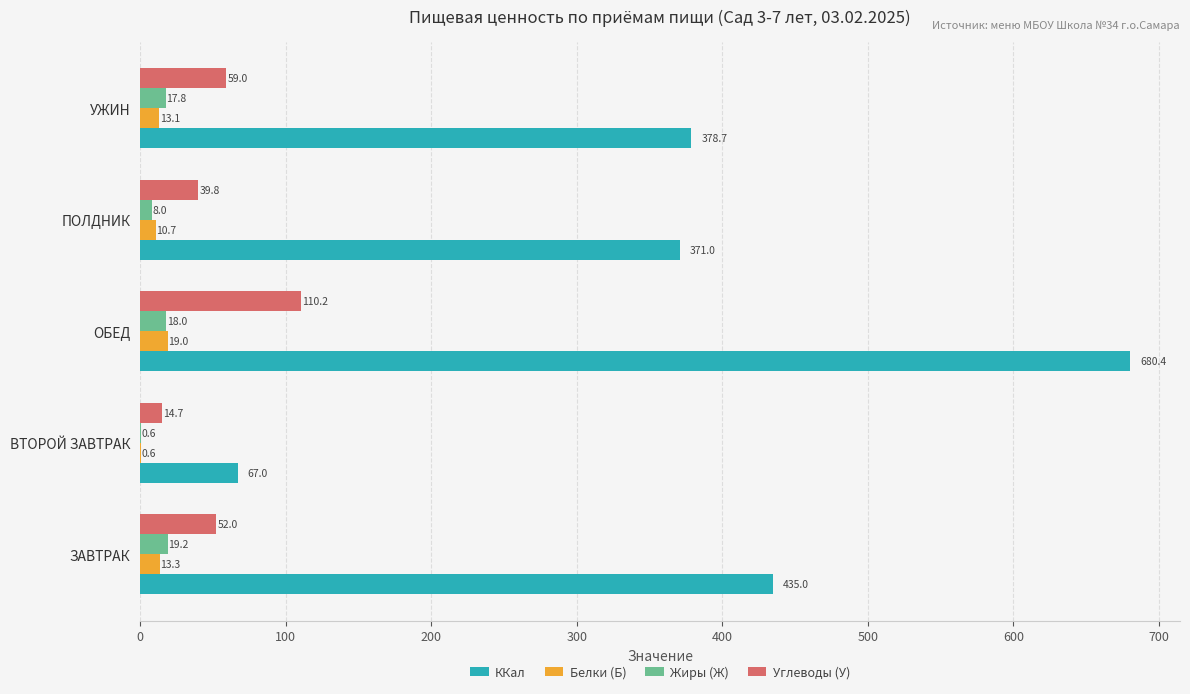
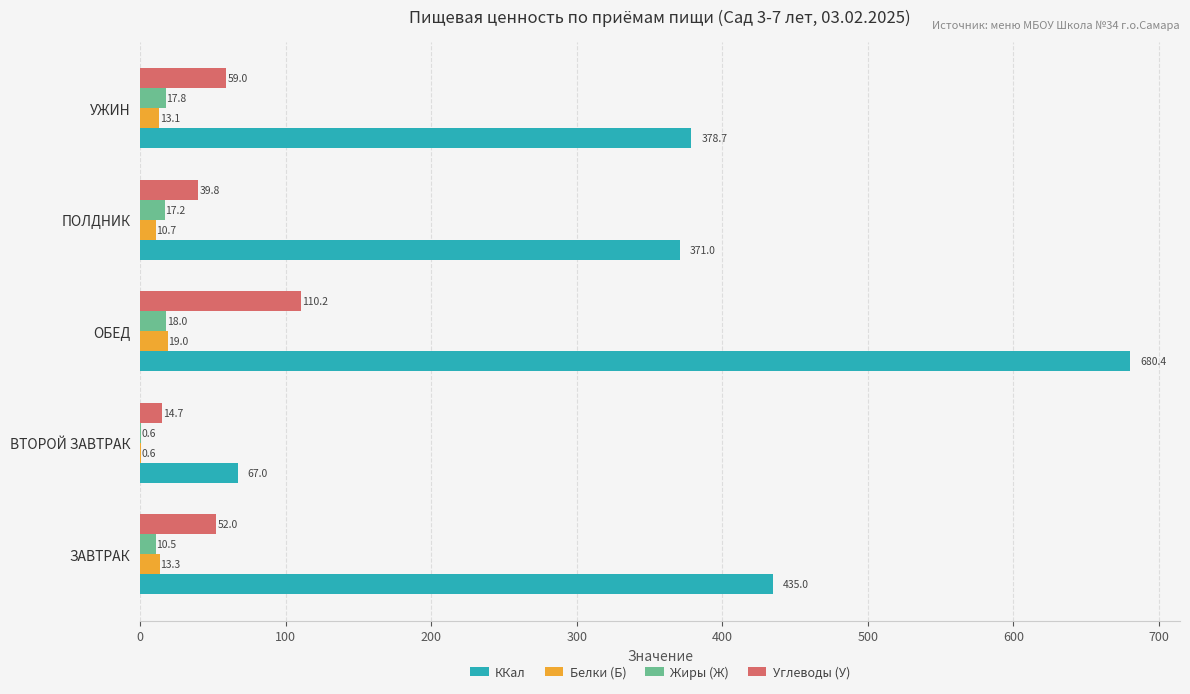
  {
    "ККал": {
      "УЖИН": 378.7,
      "ПОЛДНИК": 371.0,
      "ОБЕД": 680.4,
      "ВТОРОЙ ЗАВТРАК": 67.0,
      "ЗАВТРАК": 435.0
    },
    "Белки (Б)": {
      "УЖИН": 13.1,
      "ПОЛДНИК": 10.7,
      "ОБЕД": 19.0,
      "ВТОРОЙ ЗАВТРАК": 0.6,
      "ЗАВТРАК": 13.3
    },
    "Жиры (Ж)": {
      "УЖИН": 17.8,
-     "ПОЛДНИК": 8.0,
+     "ПОЛДНИК": 17.2,
      "ОБЕД": 18.0,
      "ВТОРОЙ ЗАВТРАК": 0.6,
-     "ЗАВТРАК": 19.2
+     "ЗАВТРАК": 10.5
    },
    "Углеводы (У)": {
      "УЖИН": 59.0,
      "ПОЛДНИК": 39.8,
      "ОБЕД": 110.2,
      "ВТОРОЙ ЗАВТРАК": 14.7,
      "ЗАВТРАК": 52.0
    }
  }
